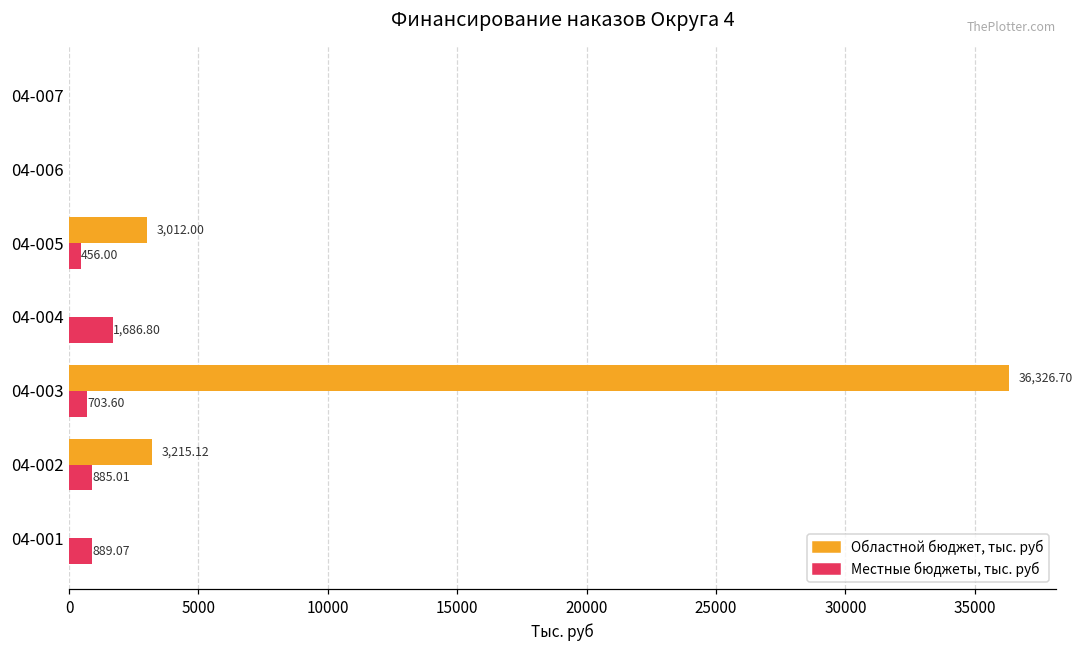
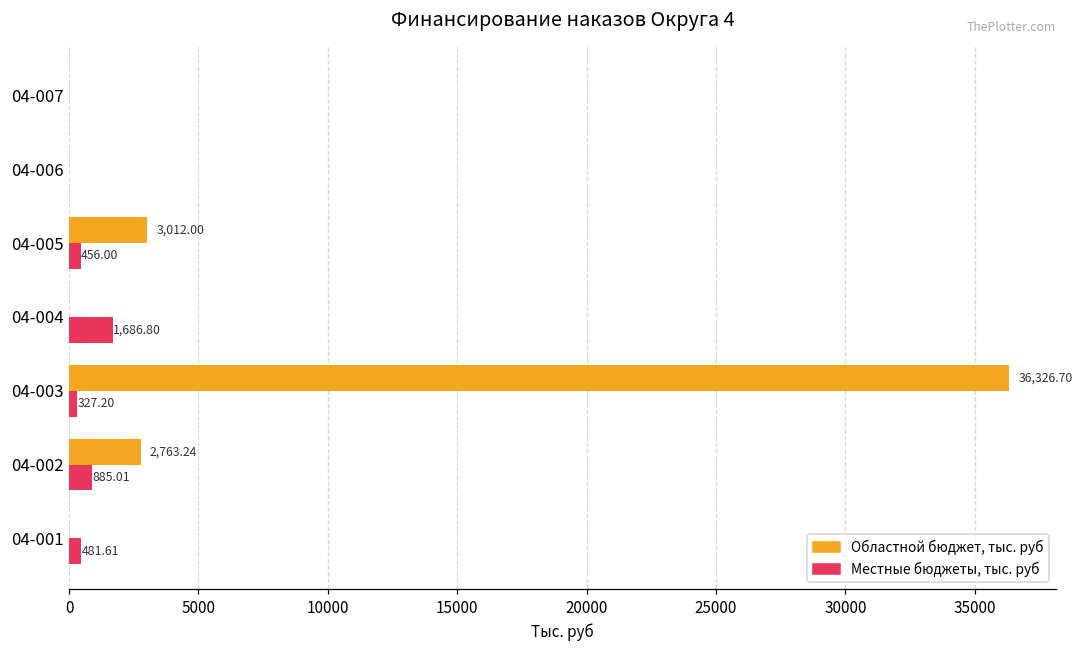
  {
    "Областной бюджет, тыс. руб": {
      "04-005": "3,012.00",
      "04-003": "36,326.70",
-     "04-002": "3,215.12"
+     "04-002": "2,763.24"
    },
    "Местные бюджеты, тыс. руб": {
      "04-005": "456.00",
      "04-004": "1,686.80",
-     "04-003": "703.60",
+     "04-003": "327.20",
      "04-002": "885.01",
-     "04-001": "889.07"
+     "04-001": "481.61"
    }
  }
